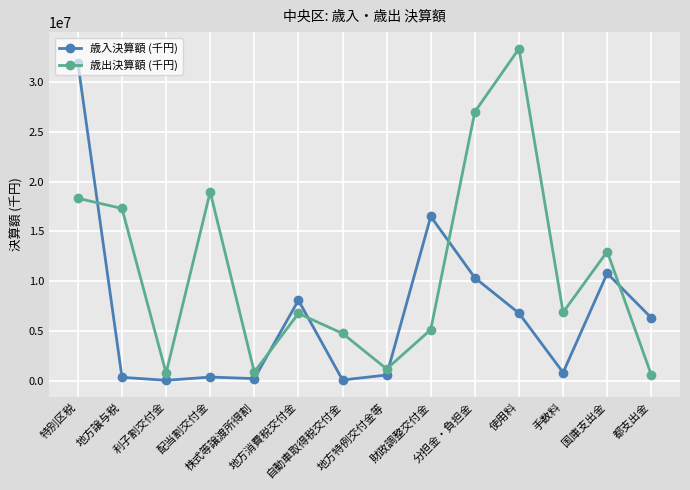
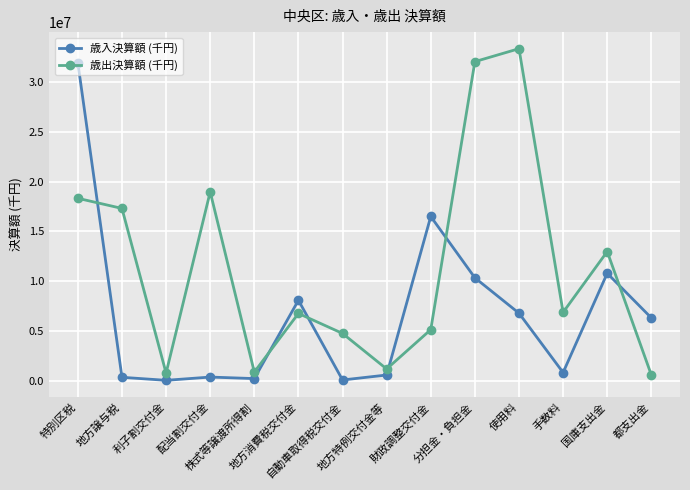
  {
    "歳入決算額 (千円)": {
      "地方譲与税": 0,
      "利子割交付金": 0,
      "配当割交付金": 0,
      "株式等譲渡所得割": 0,
      "地方消費税交付金": 8000000,
      "自動車取得税交付金": 0,
      "地方特例交付金等": 1000000,
      "財政調整交付金": 17000000,
      "分担金・負担金": 10000000,
      "使用料": 7000000,
      "手数料": 1000000,
      "国庫支出金": 11000000,
      "都支出金": 6000000
    },
    "歳出決算額 (千円)": {
      "特別区税": 18000000,
      "地方譲与税": 17000000,
      "利子割交付金": 1000000,
      "配当割交付金": 19000000,
      "株式等譲渡所得割": 1000000,
      "地方消費税交付金": 7000000,
      "自動車取得税交付金": 5000000,
      "地方特例交付金等": 1000000,
      "財政調整交付金": 5000000,
-     "分担金・負担金": 27000000,
+     "分担金・負担金": 32000000,
      "使用料": 33000000,
      "手数料": 7000000,
      "国庫支出金": 13000000,
      "都支出金": 1000000
    }
  }
